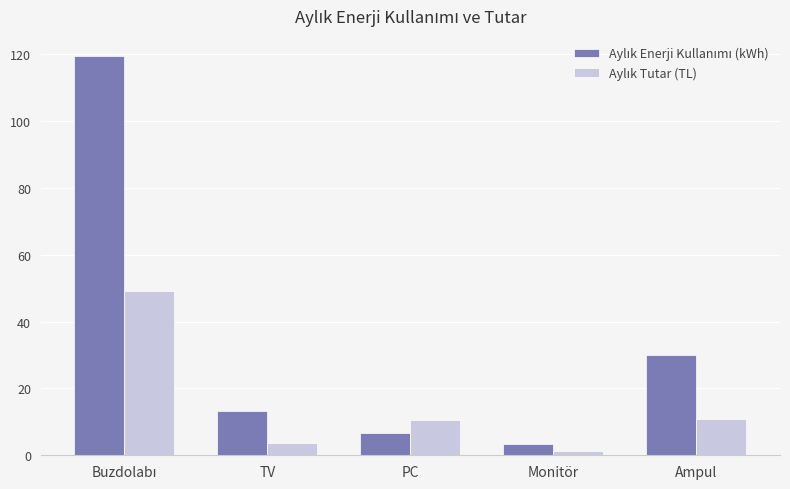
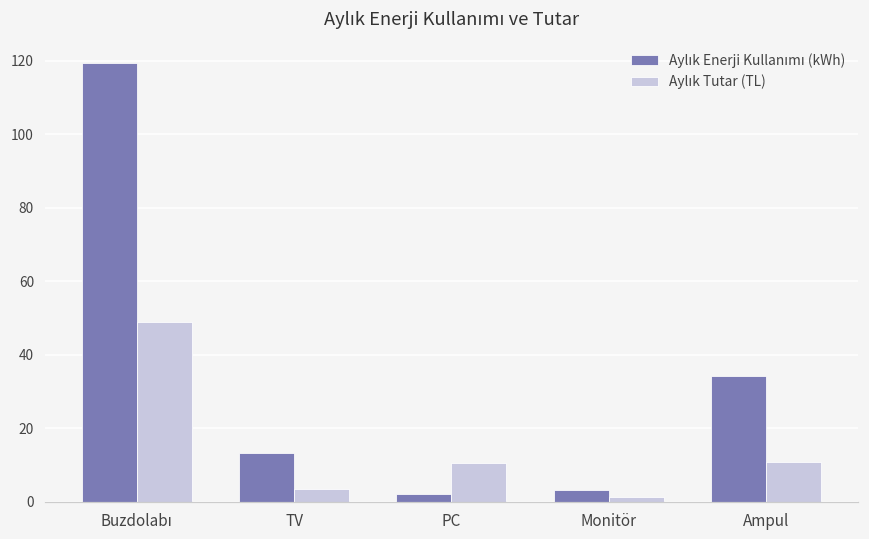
  {
    "Aylık Enerji Kullanımı (kWh)": {
      "Buzdolabı": 120,
      "TV": 13,
-     "PC": 7,
+     "PC": 2,
      "Monitör": 3,
-     "Ampul": 30
+     "Ampul": 34
    },
    "Aylık Tutar (TL)": {
      "Buzdolabı": 49,
      "TV": 4,
      "PC": 11,
      "Monitör": 1,
      "Ampul": 11
    }
  }
